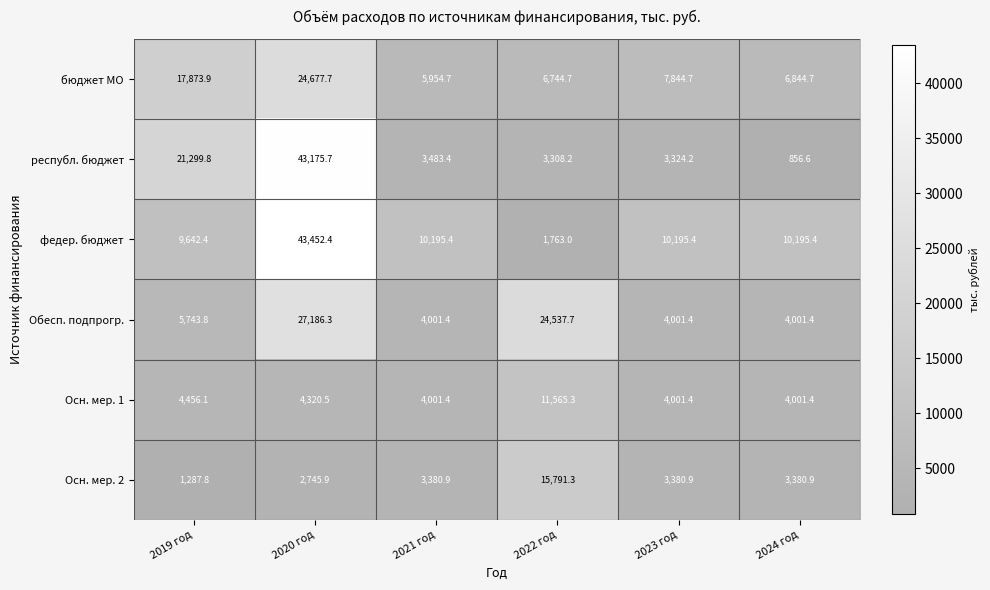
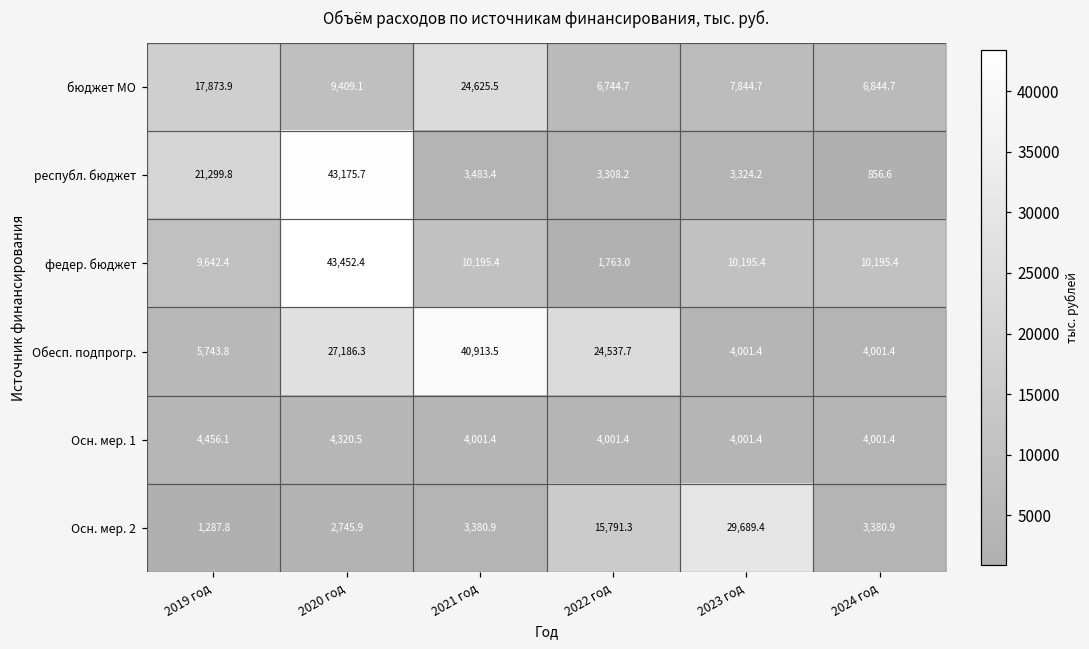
  {
    "бюджет МО": {
      "2019 год": "17,873.9",
-     "2020 год": "24,677.7",
-     "2021 год": "5,954.7",
+     "2020 год": "9,409.1",
+     "2021 год": "24,625.5",
      "2022 год": "6,744.7",
      "2023 год": "7,844.7",
      "2024 год": "6,844.7"
    },
    "республ. бюджет": {
      "2019 год": "21,299.8",
      "2020 год": "43,175.7",
      "2021 год": "3,483.4",
      "2022 год": "3,308.2",
      "2023 год": "3,324.2",
      "2024 год": "856.6"
    },
    "федер. бюджет": {
      "2019 год": "9,642.4",
      "2020 год": "43,452.4",
      "2021 год": "10,195.4",
      "2022 год": "1,763.0",
      "2023 год": "10,195.4",
      "2024 год": "10,195.4"
    },
    "Обесп. подпрогр.": {
      "2019 год": "5,743.8",
      "2020 год": "27,186.3",
-     "2021 год": "4,001.4",
+     "2021 год": "40,913.5",
      "2022 год": "24,537.7",
      "2023 год": "4,001.4",
      "2024 год": "4,001.4"
    },
    "Осн. мер. 1": {
      "2019 год": "4,456.1",
      "2020 год": "4,320.5",
      "2021 год": "4,001.4",
-     "2022 год": "11,565.3",
+     "2022 год": "4,001.4",
      "2023 год": "4,001.4",
      "2024 год": "4,001.4"
    },
    "Осн. мер. 2": {
      "2019 год": "1,287.8",
      "2020 год": "2,745.9",
      "2021 год": "3,380.9",
      "2022 год": "15,791.3",
-     "2023 год": "3,380.9",
+     "2023 год": "29,689.4",
      "2024 год": "3,380.9"
    }
  }
